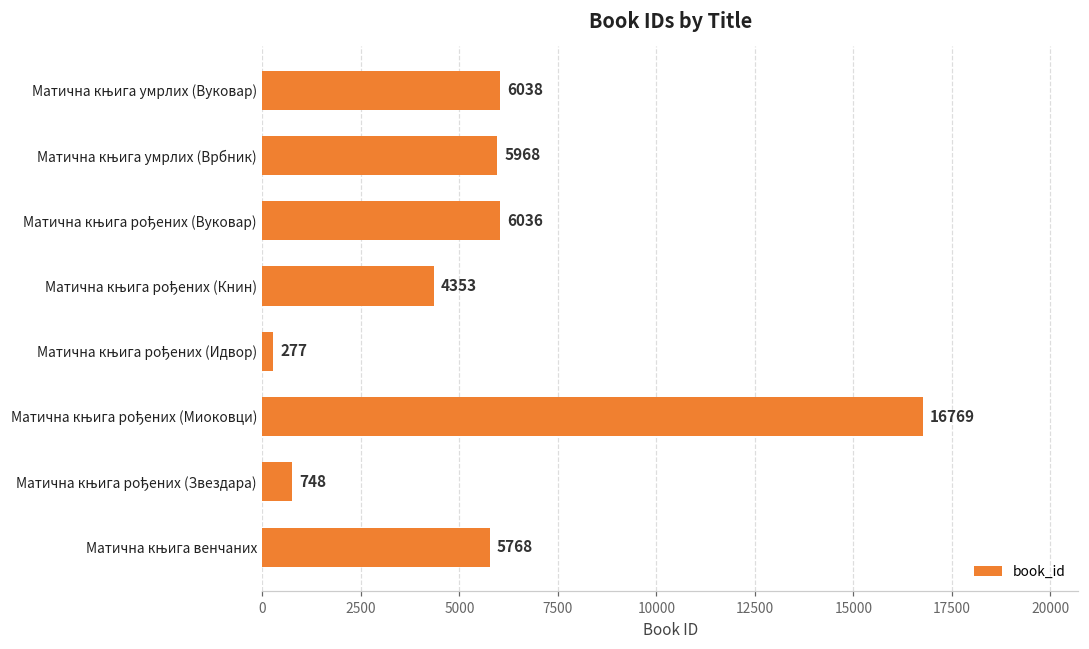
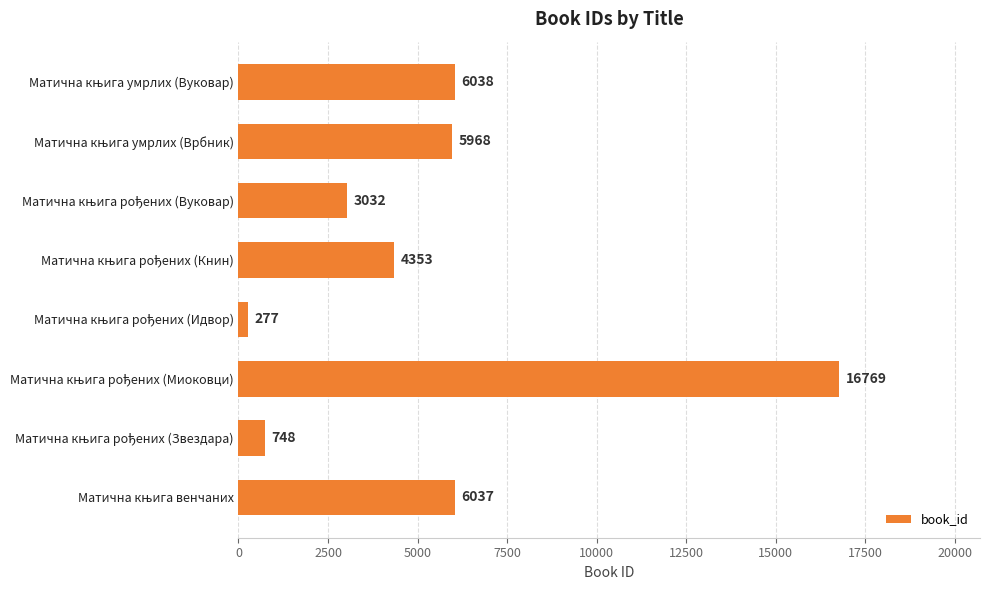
  {
    "Матична књига умрлих (Вуковар)": 6038,
    "Матична књига умрлих (Врбник)": 5968,
-   "Матична књига рођених (Вуковар)": 6036,
+   "Матична књига рођених (Вуковар)": 3032,
    "Матична књига рођених (Книн)": 4353,
    "Матична књига рођених (Идвор)": 277,
    "Матична књига рођених (Миоковци)": 16769,
    "Матична књига рођених (Звездара)": 748,
-   "Матична књига венчаних": 5768
+   "Матична књига венчаних": 6037
  }
